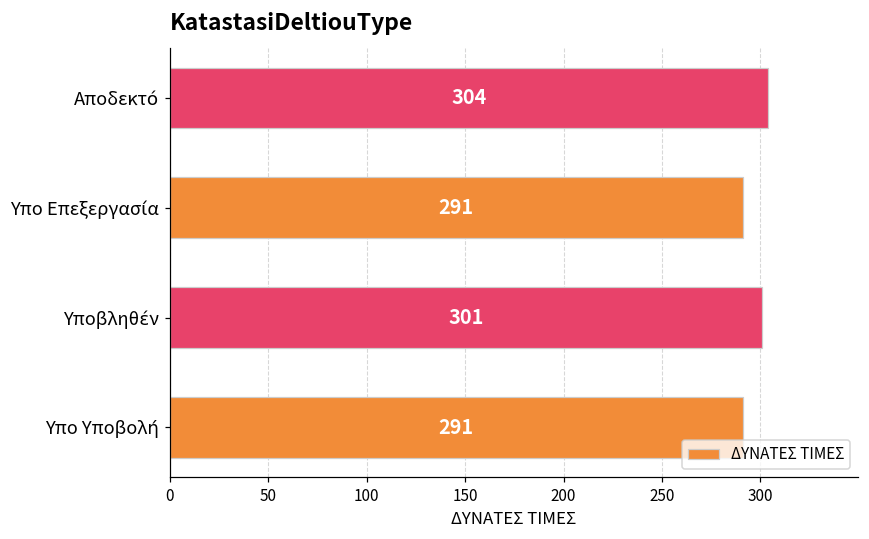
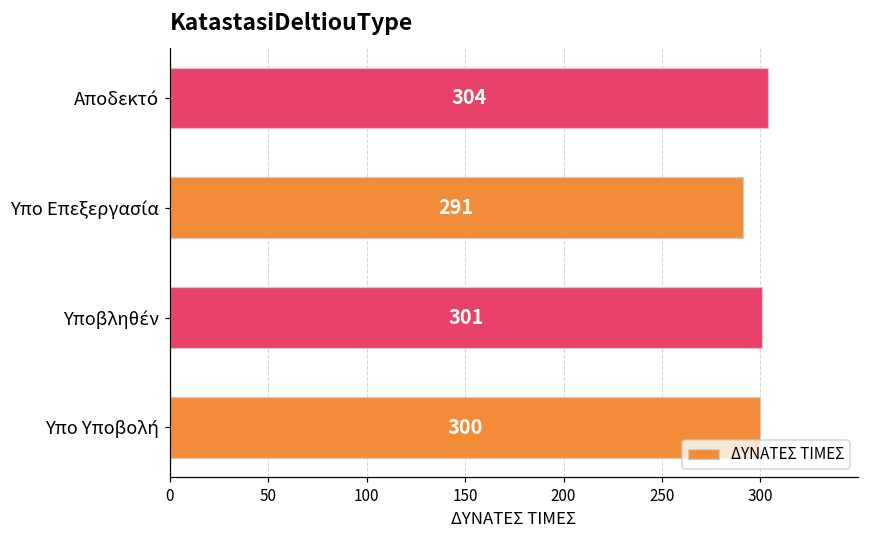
  {
    "Αποδεκτό": 304,
    "Υπο Επεξεργασία": 291,
    "Υποβληθέν": 301,
-   "Υπο Υποβολή": 291
+   "Υπο Υποβολή": 300
  }
